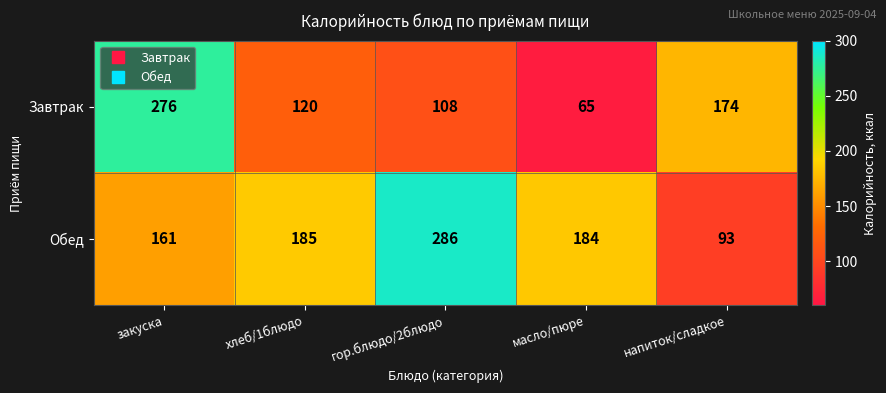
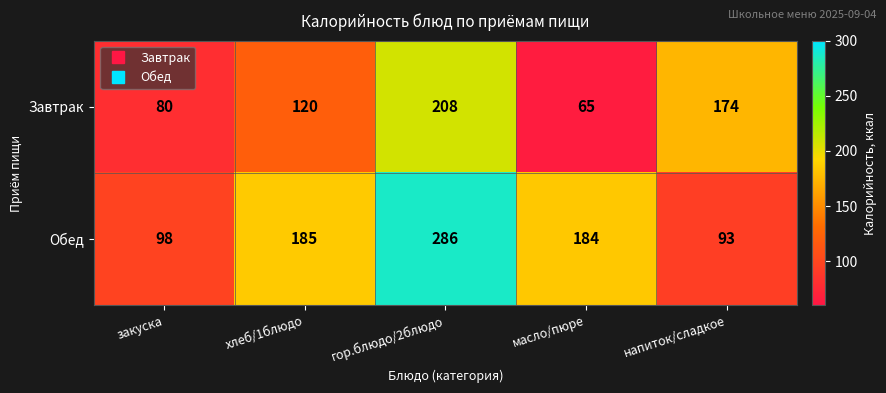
  {
    "Завтрак": {
-     "закуска": 276,
+     "закуска": 80,
      "хлеб/1блюдо": 120,
-     "гор.блюдо/2блюдо": 108,
+     "гор.блюдо/2блюдо": 208,
      "масло/пюре": 65,
      "напиток/сладкое": 174
    },
    "Обед": {
-     "закуска": 161,
+     "закуска": 98,
      "хлеб/1блюдо": 185,
      "гор.блюдо/2блюдо": 286,
      "масло/пюре": 184,
      "напиток/сладкое": 93
    }
  }
